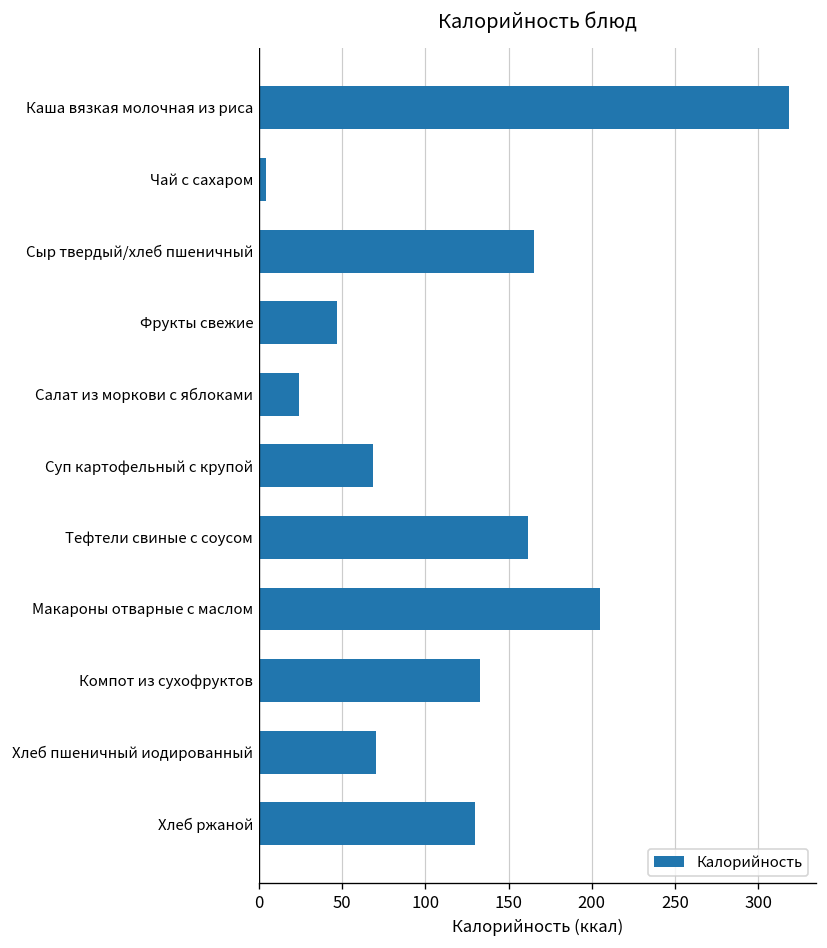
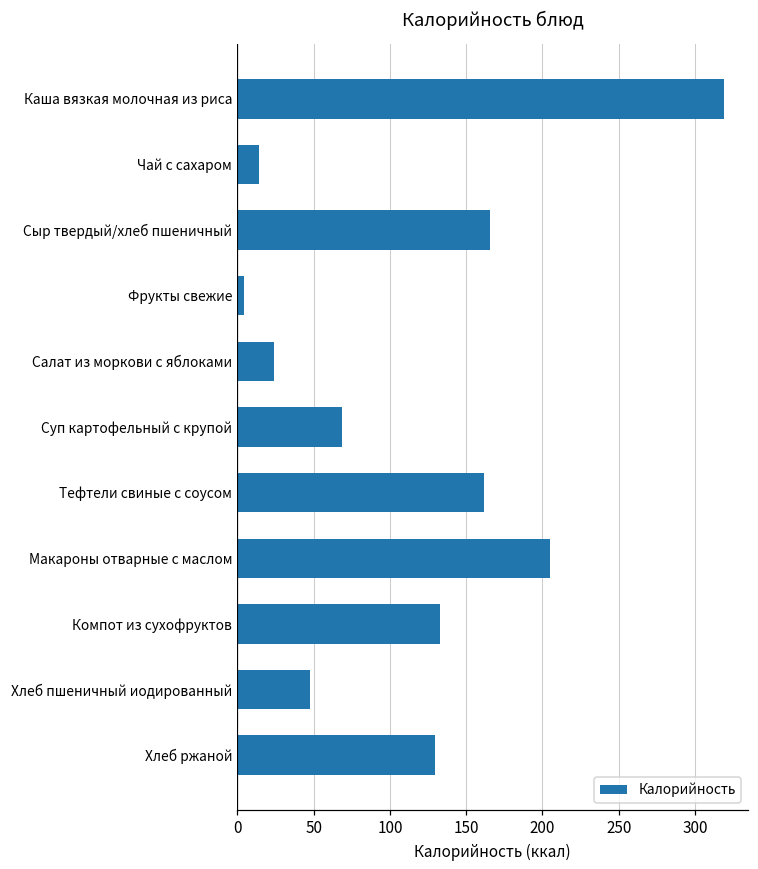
  {
    "Каша вязкая молочная из риса": 319,
-   "Чай с сахаром": 4,
+   "Чай с сахаром": 14,
    "Сыр твердый/хлеб пшеничный": 166,
-   "Фрукты свежие": 47,
+   "Фрукты свежие": 4,
    "Салат из моркови с яблоками": 24,
    "Суп картофельный с крупой": 69,
    "Тефтели свиные с соусом": 162,
    "Макароны отварные с маслом": 205,
    "Компот из сухофруктов": 133,
-   "Хлеб пшеничный иодированный": 70,
+   "Хлеб пшеничный иодированный": 47,
    "Хлеб ржаной": 130
  }
